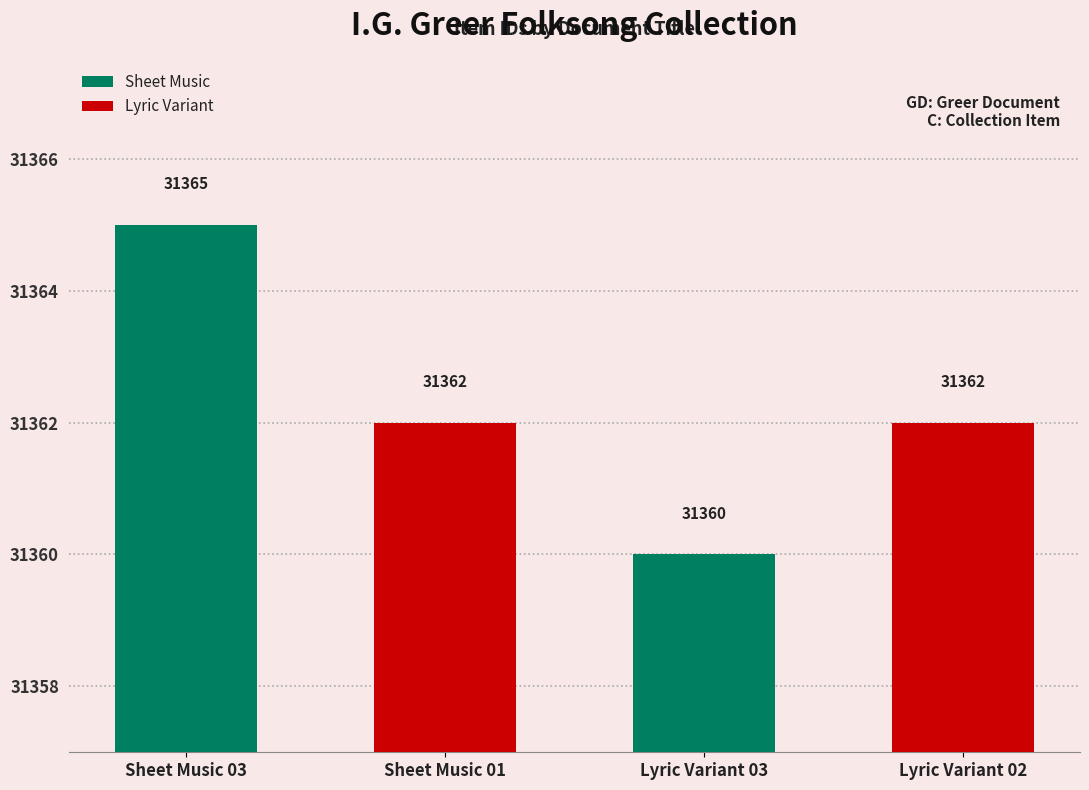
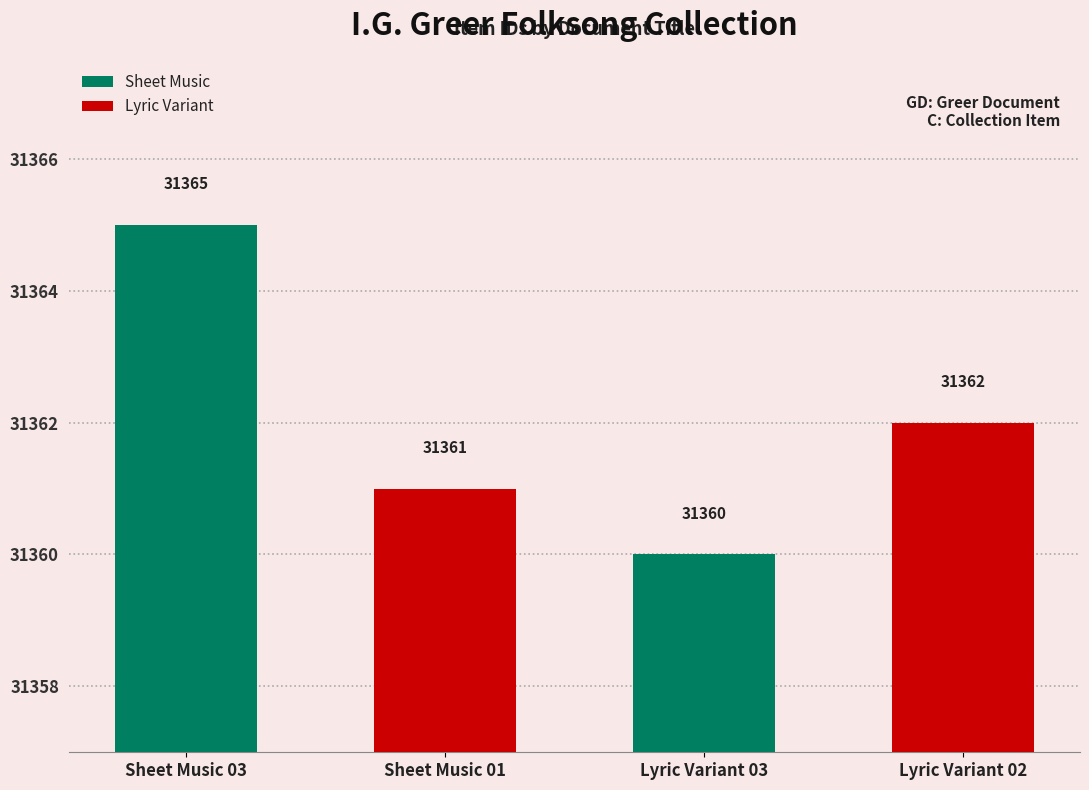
  {
-   "Sheet Music 01": 31362
+   "Sheet Music 01": 31361
  }
